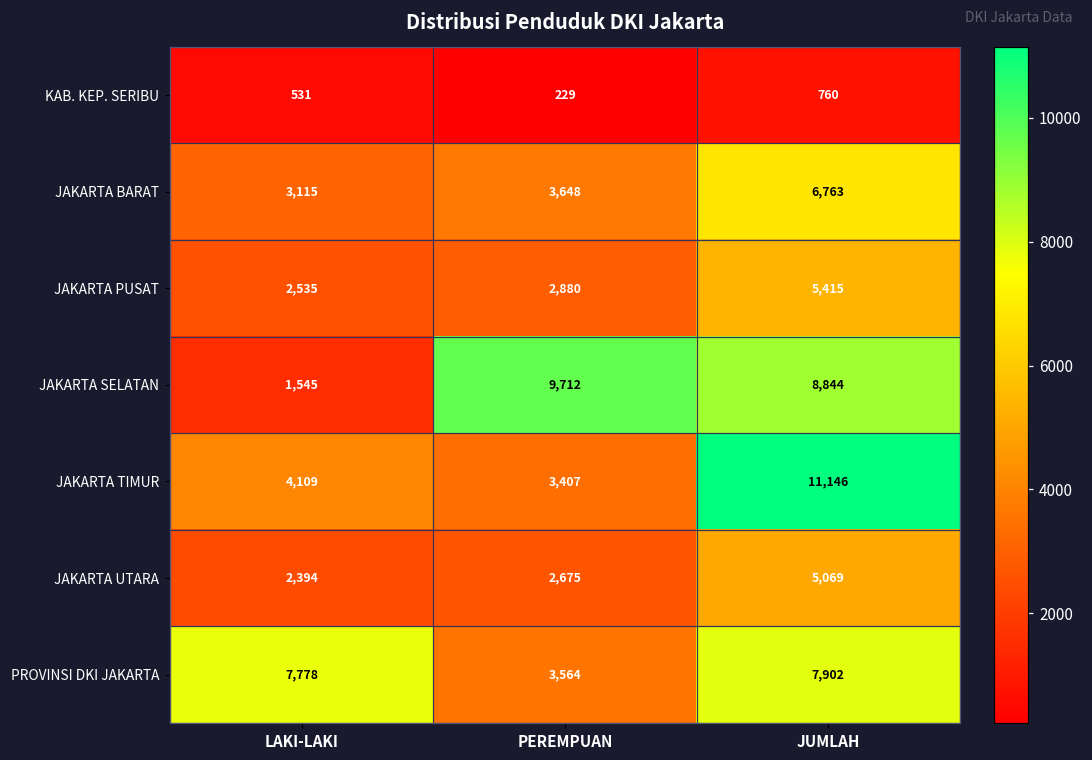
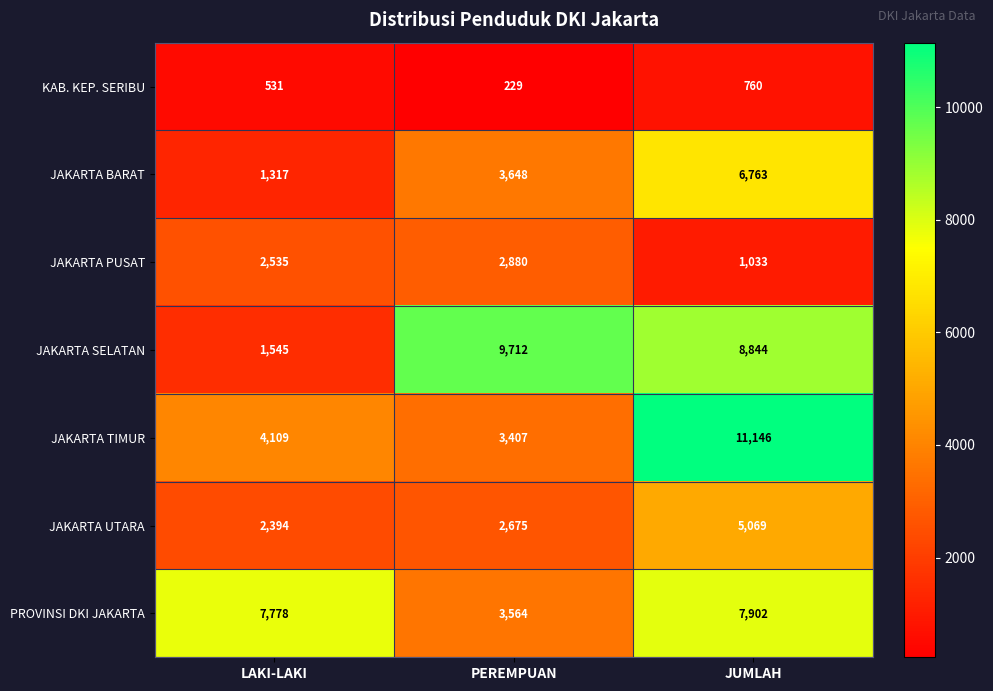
  {
    "KAB. KEP. SERIBU": {
      "LAKI-LAKI": "531",
      "PEREMPUAN": "229",
      "JUMLAH": "760"
    },
    "JAKARTA BARAT": {
-     "LAKI-LAKI": "3,115",
+     "LAKI-LAKI": "1,317",
      "PEREMPUAN": "3,648",
      "JUMLAH": "6,763"
    },
    "JAKARTA PUSAT": {
      "LAKI-LAKI": "2,535",
      "PEREMPUAN": "2,880",
-     "JUMLAH": "5,415"
+     "JUMLAH": "1,033"
    },
    "JAKARTA SELATAN": {
      "LAKI-LAKI": "1,545",
      "PEREMPUAN": "9,712",
      "JUMLAH": "8,844"
    },
    "JAKARTA TIMUR": {
      "LAKI-LAKI": "4,109",
      "PEREMPUAN": "3,407",
      "JUMLAH": "11,146"
    },
    "JAKARTA UTARA": {
      "LAKI-LAKI": "2,394",
      "PEREMPUAN": "2,675",
      "JUMLAH": "5,069"
    },
    "PROVINSI DKI JAKARTA": {
      "LAKI-LAKI": "7,778",
      "PEREMPUAN": "3,564",
      "JUMLAH": "7,902"
    }
  }
